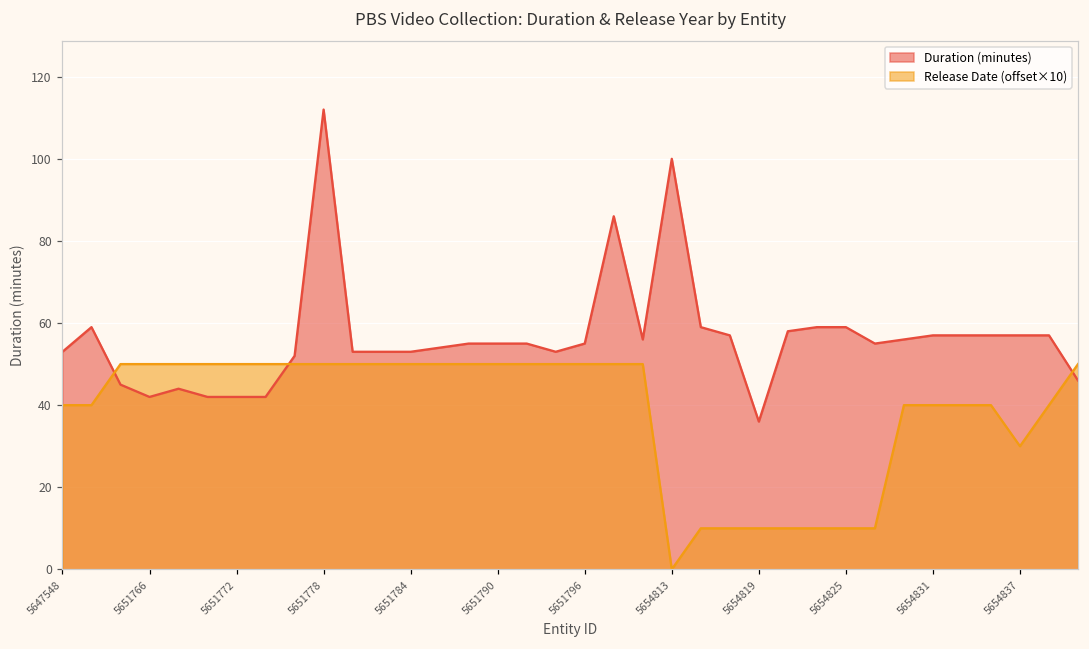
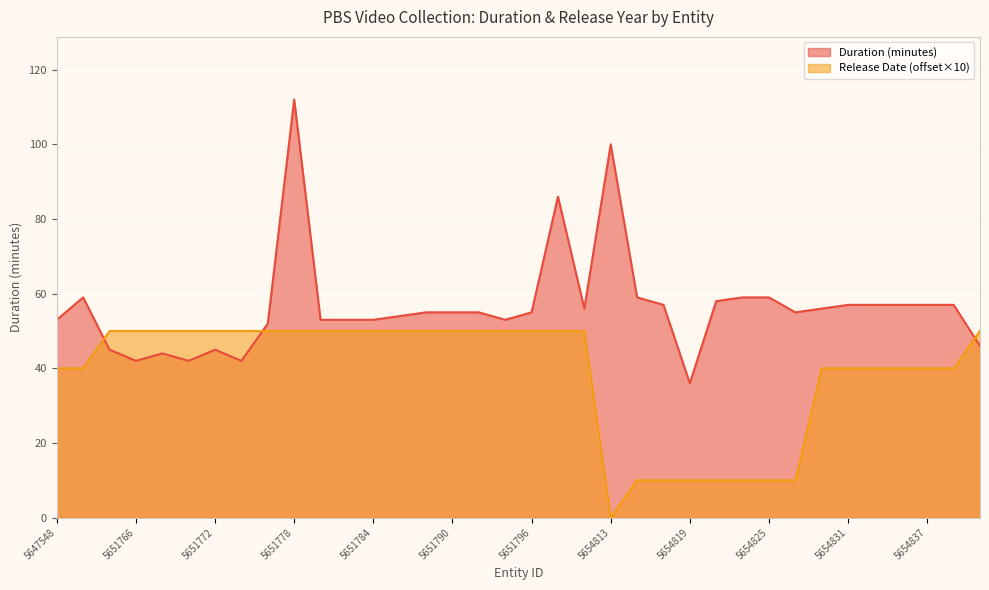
  {
    "Duration (minutes)": {
      "5647548": 53,
      "5651766": 42,
-     "5651772": 42,
+     "5651772": 45,
      "5651778": 112,
      "5651784": 53,
      "5651790": 55,
      "5651796": 55,
      "5654813": 100,
      "5654819": 36,
      "5654825": 59,
      "5654831": 57,
      "5654837": 57
    },
    "Release Date (offset×10)": {
      "5647548": 40,
      "5651766": 50,
      "5651772": 50,
      "5651778": 50,
      "5651784": 50,
      "5651790": 50,
      "5651796": 50,
      "5654813": 0,
      "5654819": 10,
      "5654825": 10,
      "5654831": 40,
-     "5654837": 30
+     "5654837": 40
    }
  }
